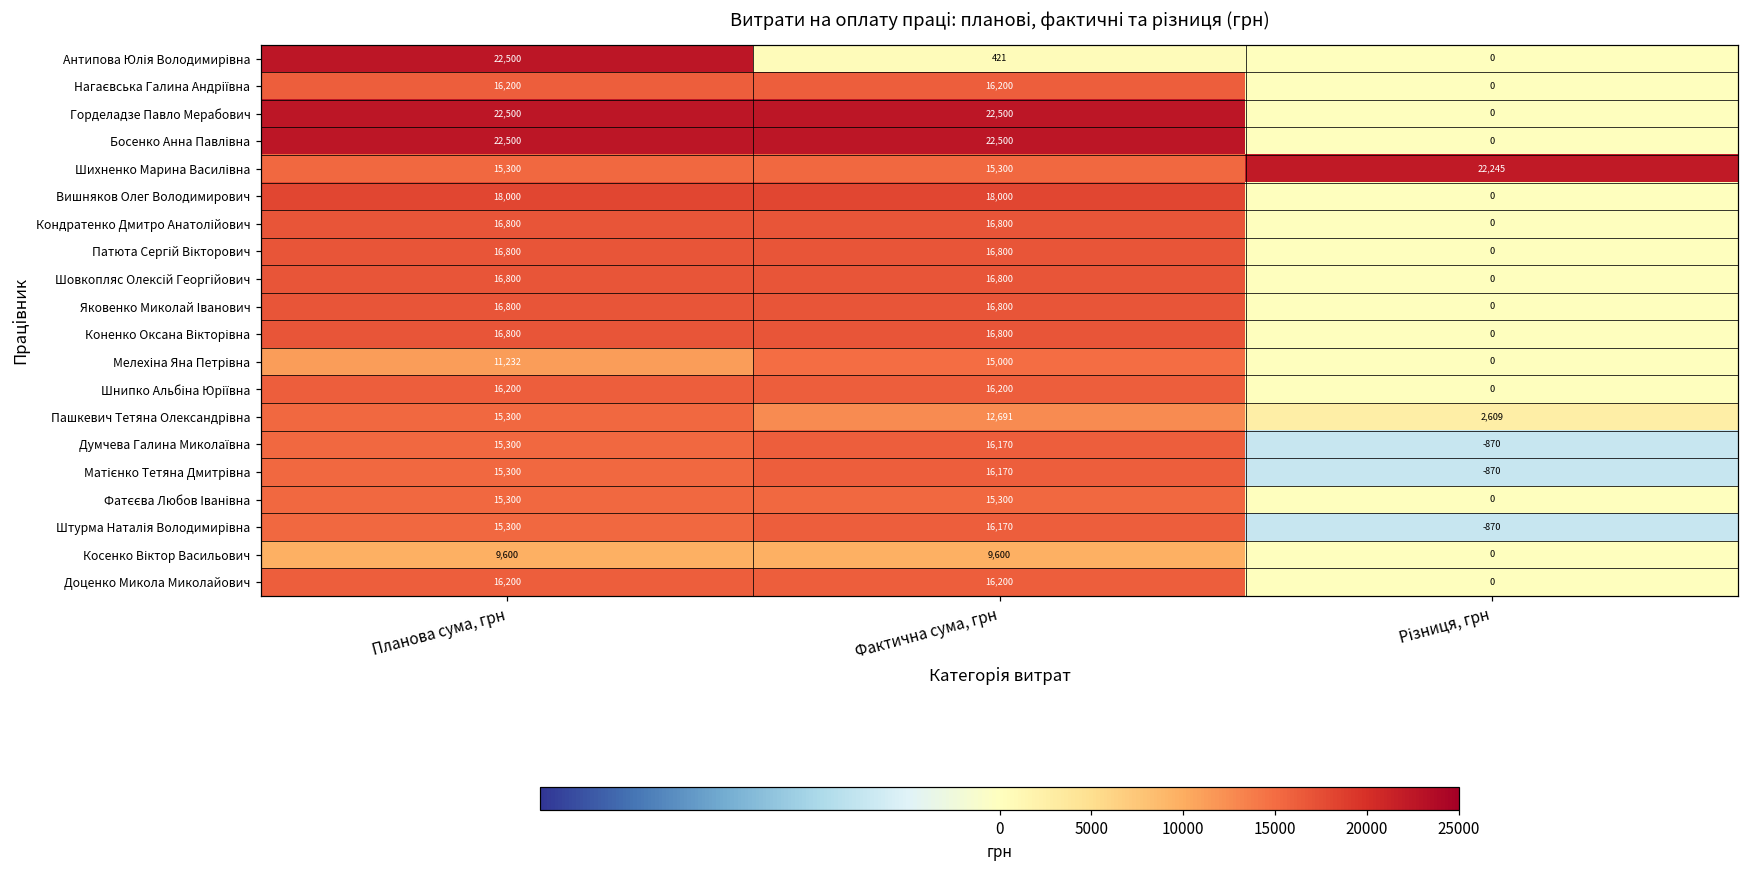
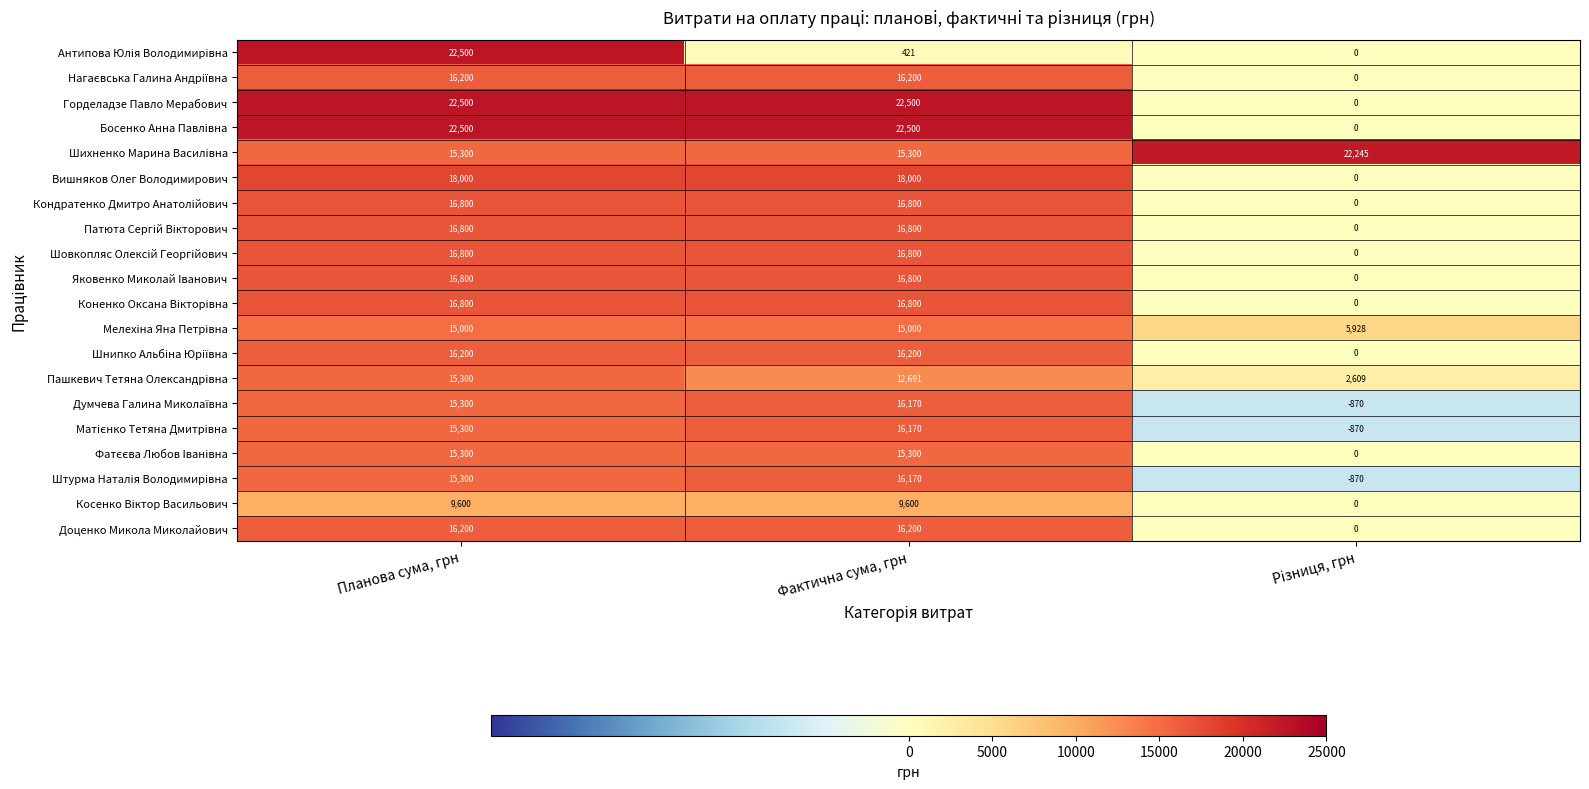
  {
    "Антипова Юлія Володимирівна": {
      "Планова сума, грн": "22,500",
      "Фактична сума, грн": "421",
      "Різниця, грн": "0"
    },
    "Нагаєвська Галина Андріївна": {
      "Планова сума, грн": "16,200",
      "Фактична сума, грн": "16,200",
      "Різниця, грн": "0"
    },
    "Горделадзе Павло Мерабович": {
      "Планова сума, грн": "22,500",
      "Фактична сума, грн": "22,500",
      "Різниця, грн": "0"
    },
    "Босенко Анна Павлівна": {
      "Планова сума, грн": "22,500",
      "Фактична сума, грн": "22,500",
      "Різниця, грн": "0"
    },
    "Шихненко Марина Василівна": {
      "Планова сума, грн": "15,300",
      "Фактична сума, грн": "15,300",
      "Різниця, грн": "22,245"
    },
    "Вишняков Олег Володимирович": {
      "Планова сума, грн": "18,000",
      "Фактична сума, грн": "18,000",
      "Різниця, грн": "0"
    },
    "Кондратенко Дмитро Анатолійович": {
      "Планова сума, грн": "16,800",
      "Фактична сума, грн": "16,800",
      "Різниця, грн": "0"
    },
    "Патюта Сергій Вікторович": {
      "Планова сума, грн": "16,800",
      "Фактична сума, грн": "16,800",
      "Різниця, грн": "0"
    },
    "Шовкопляс Олексій Георгійович": {
      "Планова сума, грн": "16,800",
      "Фактична сума, грн": "16,800",
      "Різниця, грн": "0"
    },
    "Яковенко Миколай Іванович": {
      "Планова сума, грн": "16,800",
      "Фактична сума, грн": "16,800",
      "Різниця, грн": "0"
    },
    "Коненко Оксана Вікторівна": {
      "Планова сума, грн": "16,800",
      "Фактична сума, грн": "16,800",
      "Різниця, грн": "0"
    },
    "Мелехіна Яна Петрівна": {
-     "Планова сума, грн": "11,232",
+     "Планова сума, грн": "15,000",
      "Фактична сума, грн": "15,000",
-     "Різниця, грн": "0"
+     "Різниця, грн": "5,928"
    },
    "Шнипко Альбіна Юріївна": {
      "Планова сума, грн": "16,200",
      "Фактична сума, грн": "16,200",
      "Різниця, грн": "0"
    },
    "Пашкевич Тетяна Олександрівна": {
      "Планова сума, грн": "15,300",
      "Фактична сума, грн": "12,691",
      "Різниця, грн": "2,609"
    },
    "Думчева Галина Миколаївна": {
      "Планова сума, грн": "15,300",
      "Фактична сума, грн": "16,170",
      "Різниця, грн": "-870"
    },
    "Матієнко Тетяна Дмитрівна": {
      "Планова сума, грн": "15,300",
      "Фактична сума, грн": "16,170",
      "Різниця, грн": "-870"
    },
    "Фатєєва Любов Іванівна": {
      "Планова сума, грн": "15,300",
      "Фактична сума, грн": "15,300",
      "Різниця, грн": "0"
    },
    "Штурма Наталія Володимирівна": {
      "Планова сума, грн": "15,300",
      "Фактична сума, грн": "16,170",
      "Різниця, грн": "-870"
    },
    "Косенко Віктор Васильович": {
      "Планова сума, грн": "9,600",
      "Фактична сума, грн": "9,600",
      "Різниця, грн": "0"
    },
    "Доценко Микола Миколайович": {
      "Планова сума, грн": "16,200",
      "Фактична сума, грн": "16,200",
      "Різниця, грн": "0"
    }
  }
